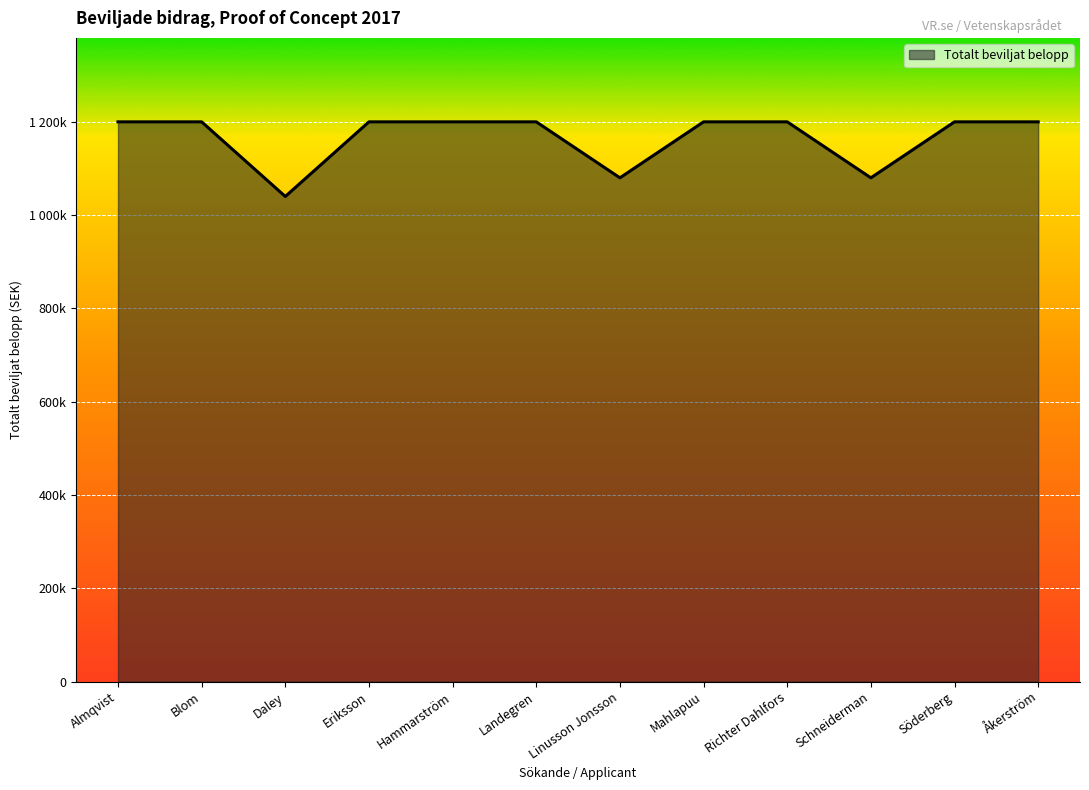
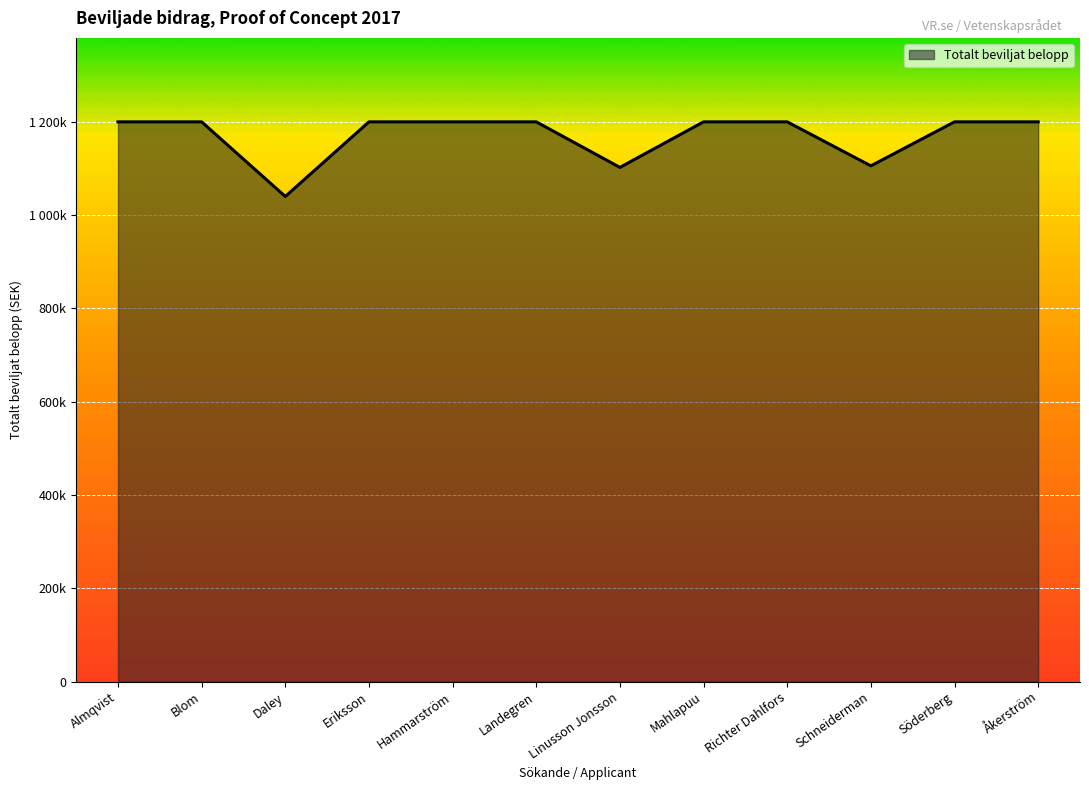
  {
    "Almqvist": 1200000,
    "Blom": 1200000,
    "Daley": 1040000,
    "Eriksson": 1200000,
    "Hammarström": 1200000,
    "Landegren": 1200000,
-   "Linusson Jonsson": 1080000,
+   "Linusson Jonsson": 1100000,
    "Mahlapuu": 1200000,
    "Richter Dahlfors": 1200000,
-   "Schneiderman": 1080000,
+   "Schneiderman": 1110000,
    "Söderberg": 1200000,
    "Åkerström": 1200000
  }
